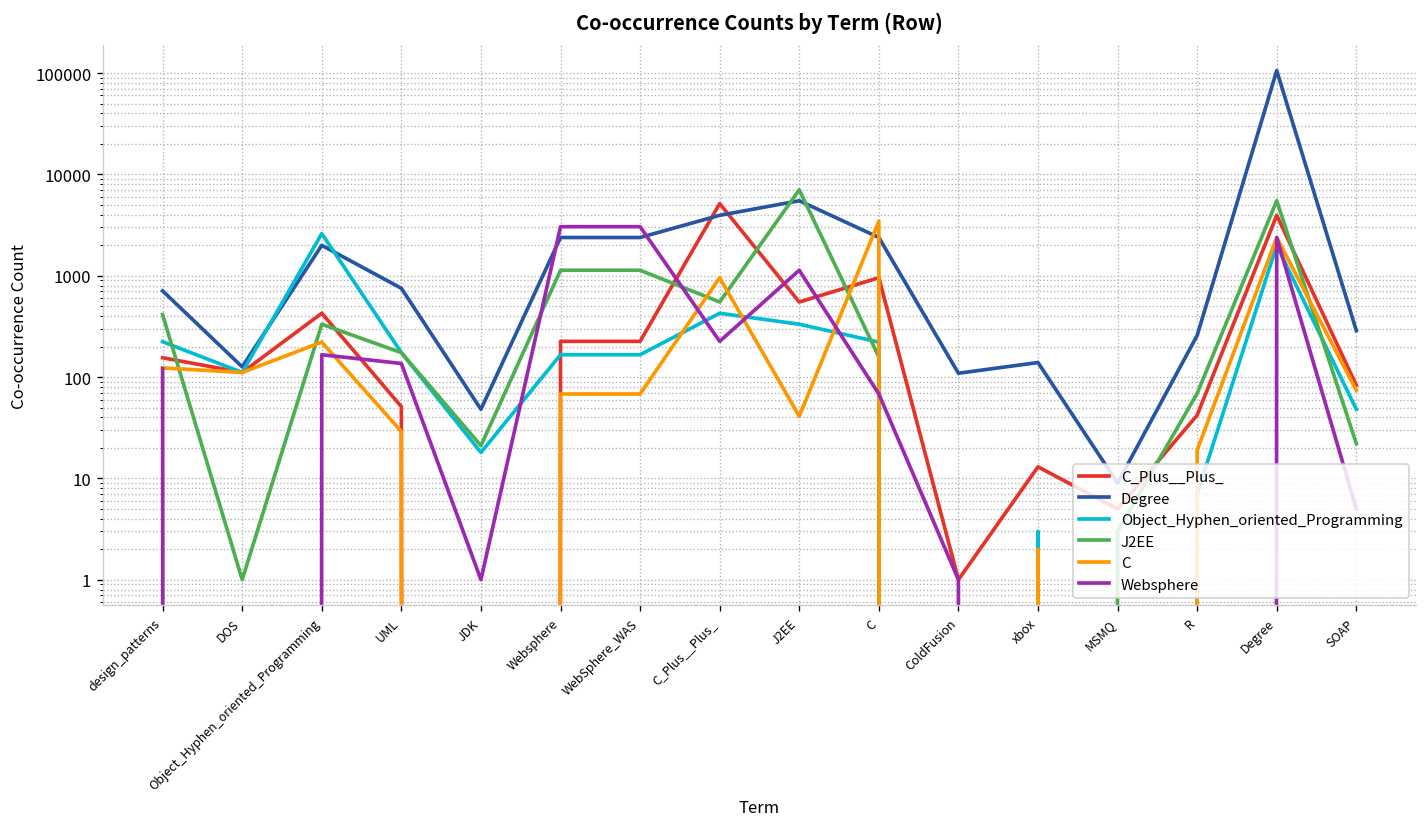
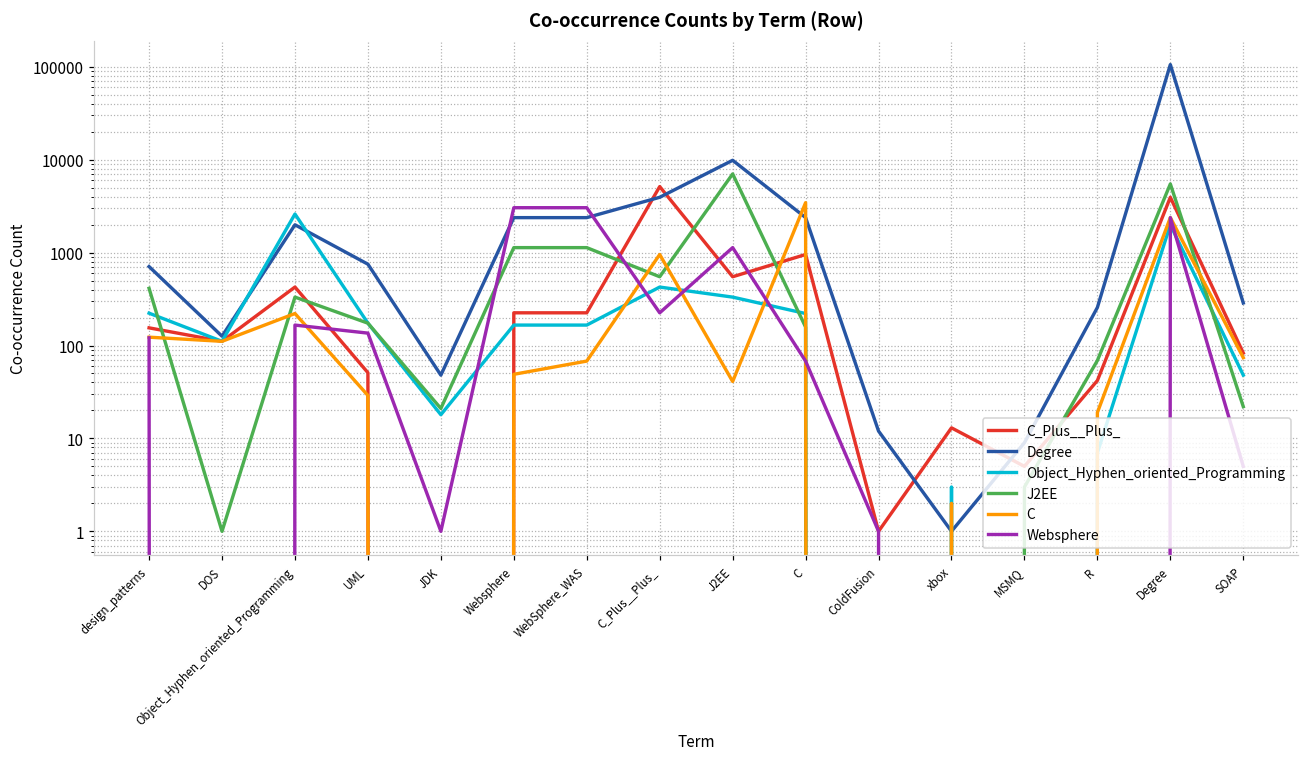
  {
    "C_Plus__Plus_": {
      "design_patterns": 160,
      "Object_Hyphen_oriented_Programming": 400,
      "UML": 50,
      "Websphere": 230,
      "WebSphere_WAS": 230,
      "C_Plus__Plus_": 5000,
      "J2EE": 600,
      "C": 1000,
      "xbox": 13,
      "R": 40,
      "Degree": 4000,
      "SOAP": 80
    },
    "Degree": {
      "design_patterns": 700,
      "DOS": 130,
      "Object_Hyphen_oriented_Programming": 2000,
      "UML": 800,
      "JDK": 50,
      "Websphere": 2400,
      "WebSphere_WAS": 2400,
      "C_Plus__Plus_": 4000,
-     "J2EE": 5000,
+     "J2EE": 10000,
      "C": 2400,
-     "ColdFusion": 110,
-     "xbox": 140,
+     "ColdFusion": 12,
+     "xbox": 1,
      "R": 260,
      "Degree": 110000,
      "SOAP": 290
    },
    "Object_Hyphen_oriented_Programming": {
      "design_patterns": 220,
      "Object_Hyphen_oriented_Programming": 2600,
      "JDK": 18,
      "Websphere": 170,
      "WebSphere_WAS": 170,
      "C_Plus__Plus_": 400,
      "J2EE": 330,
      "C": 220,
      "xbox": 3,
      "Degree": 2000,
      "SOAP": 50
    },
    "J2EE": {
      "design_patterns": 400,
      "DOS": 1,
      "Object_Hyphen_oriented_Programming": 330,
      "JDK": 21,
      "Websphere": 1100,
      "WebSphere_WAS": 1100,
      "C_Plus__Plus_": 600,
      "J2EE": 7000,
      "C": 160,
      "R": 70,
      "Degree": 5000,
      "SOAP": 22
    },
    "C": {
      "Object_Hyphen_oriented_Programming": 220,
      "UML": 29,
-     "Websphere": 70,
+     "Websphere": 50,
      "WebSphere_WAS": 70,
      "C_Plus__Plus_": 1000,
      "J2EE": 40,
      "C": 3500,
      "xbox": 2,
      "R": 19,
      "SOAP": 70
    },
    "Websphere": {
      "Object_Hyphen_oriented_Programming": 170,
      "UML": 140,
      "JDK": 1,
      "Websphere": 3000,
      "WebSphere_WAS": 3000,
      "C_Plus__Plus_": 230,
      "J2EE": 1100,
      "C": 70
    }
  }
